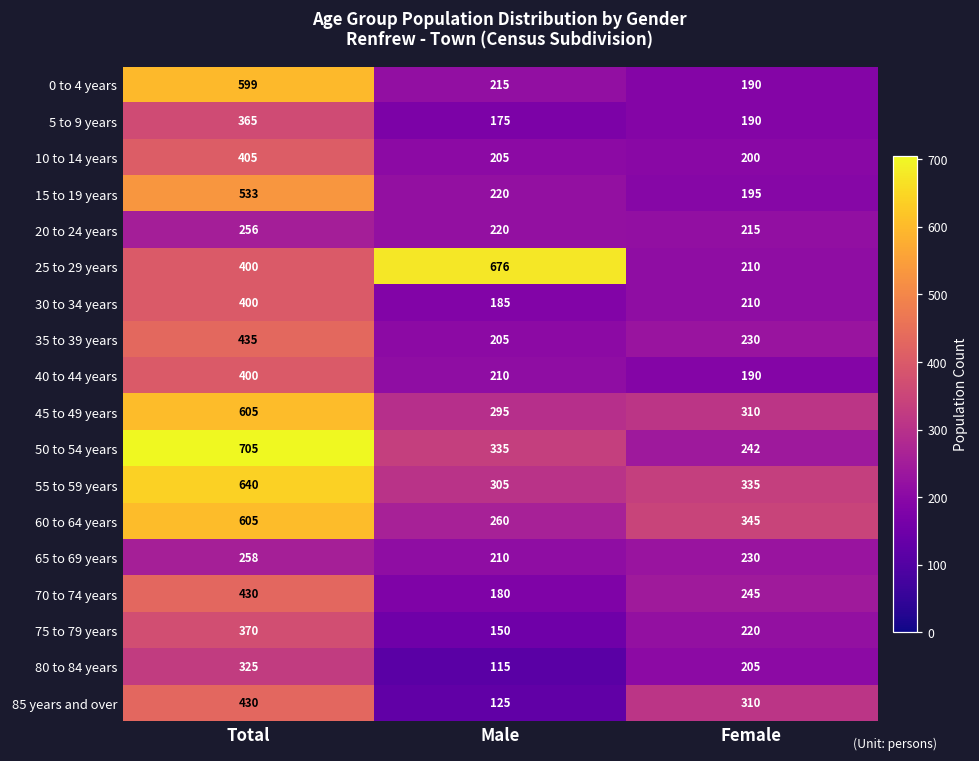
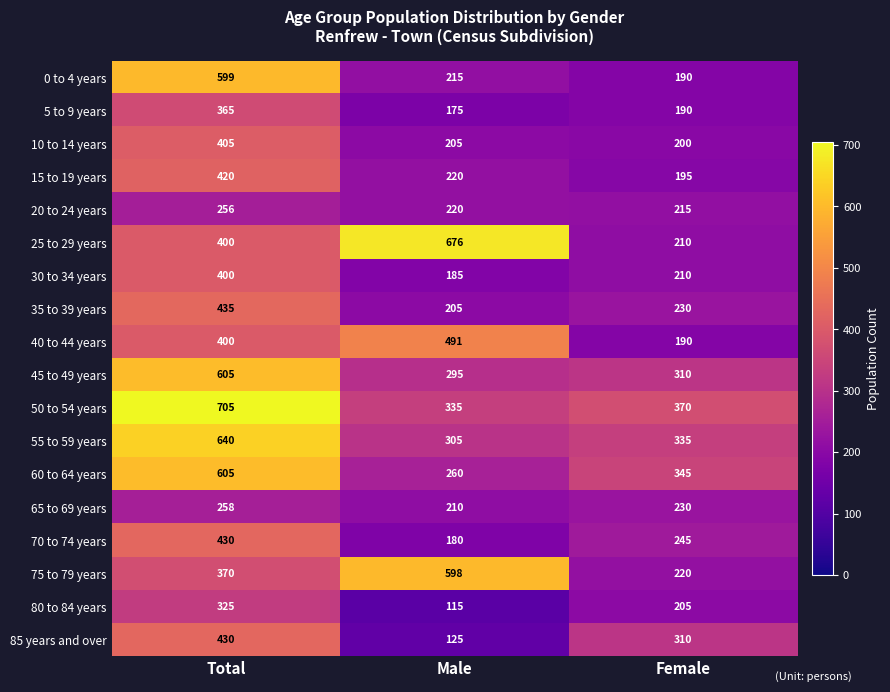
  {
    "0 to 4 years": {
      "Total": 599,
      "Male": 215,
      "Female": 190
    },
    "5 to 9 years": {
      "Total": 365,
      "Male": 175,
      "Female": 190
    },
    "10 to 14 years": {
      "Total": 405,
      "Male": 205,
      "Female": 200
    },
    "15 to 19 years": {
-     "Total": 533,
+     "Total": 420,
      "Male": 220,
      "Female": 195
    },
    "20 to 24 years": {
      "Total": 256,
      "Male": 220,
      "Female": 215
    },
    "25 to 29 years": {
      "Total": 400,
      "Male": 676,
      "Female": 210
    },
    "30 to 34 years": {
      "Total": 400,
      "Male": 185,
      "Female": 210
    },
    "35 to 39 years": {
      "Total": 435,
      "Male": 205,
      "Female": 230
    },
    "40 to 44 years": {
      "Total": 400,
-     "Male": 210,
+     "Male": 491,
      "Female": 190
    },
    "45 to 49 years": {
      "Total": 605,
      "Male": 295,
      "Female": 310
    },
    "50 to 54 years": {
      "Total": 705,
      "Male": 335,
-     "Female": 242
+     "Female": 370
    },
    "55 to 59 years": {
      "Total": 640,
      "Male": 305,
      "Female": 335
    },
    "60 to 64 years": {
      "Total": 605,
      "Male": 260,
      "Female": 345
    },
    "65 to 69 years": {
      "Total": 258,
      "Male": 210,
      "Female": 230
    },
    "70 to 74 years": {
      "Total": 430,
      "Male": 180,
      "Female": 245
    },
    "75 to 79 years": {
      "Total": 370,
-     "Male": 150,
+     "Male": 598,
      "Female": 220
    },
    "80 to 84 years": {
      "Total": 325,
      "Male": 115,
      "Female": 205
    },
    "85 years and over": {
      "Total": 430,
      "Male": 125,
      "Female": 310
    }
  }
